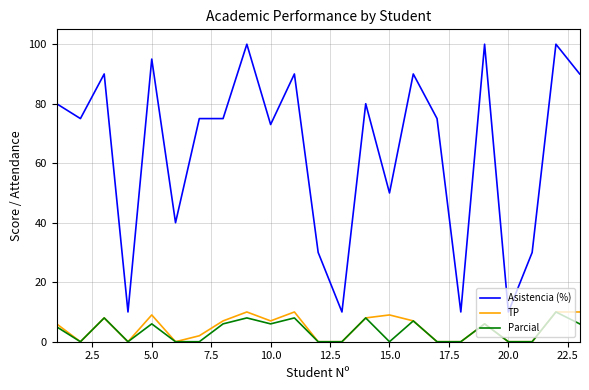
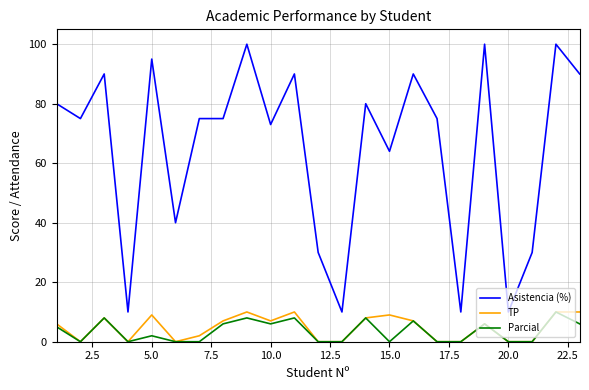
  {
    "Asistencia (%)": {
      "5.0": 95,
      "10.0": 73,
-     "15.0": 50
+     "15.0": 64
    },
    "TP": {
      "5.0": 9,
      "10.0": 7,
      "15.0": 9
    },
    "Parcial": {
-     "5.0": 6,
+     "5.0": 2,
      "10.0": 6,
      "15.0": 0
    }
  }
